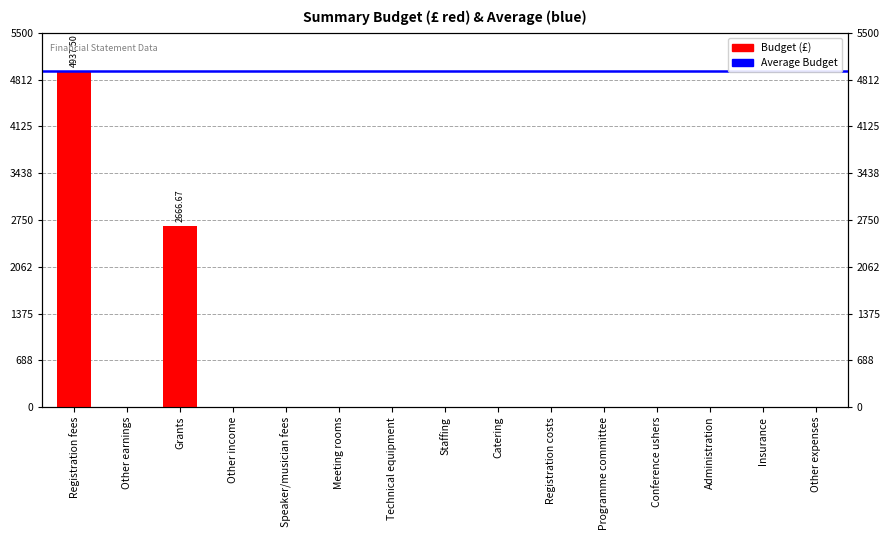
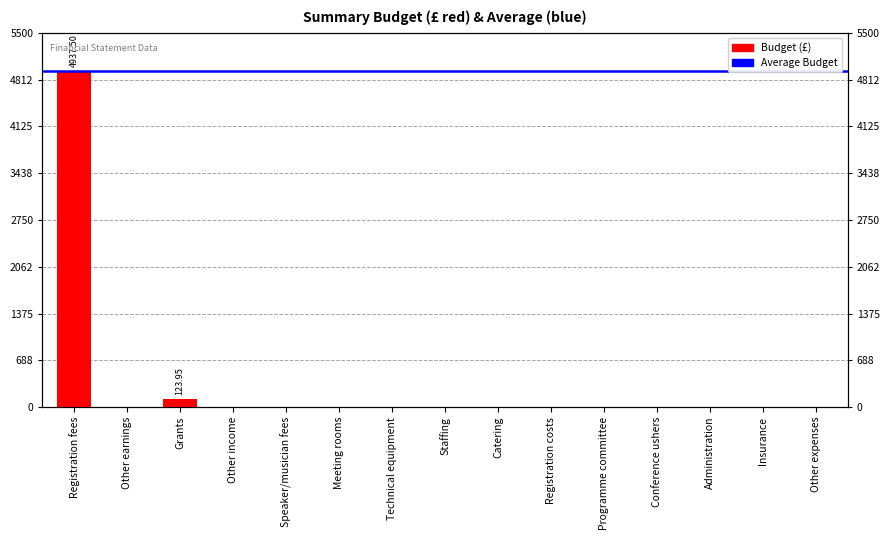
  {
-   "Grants": 2666.67
+   "Grants": 123.95
  }
